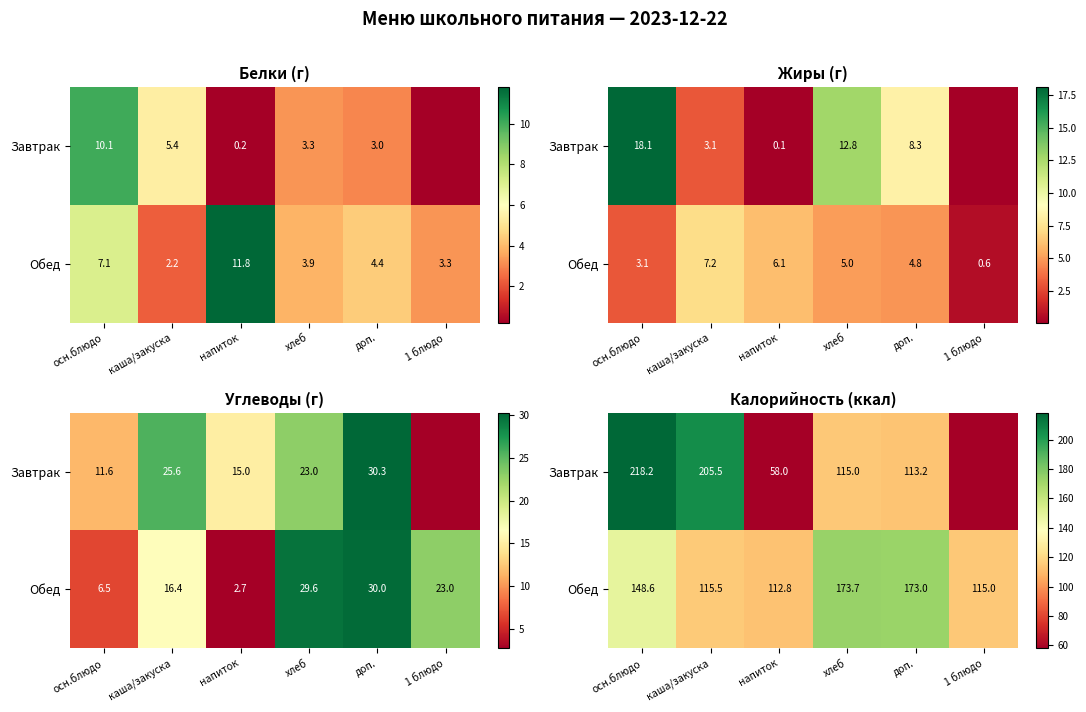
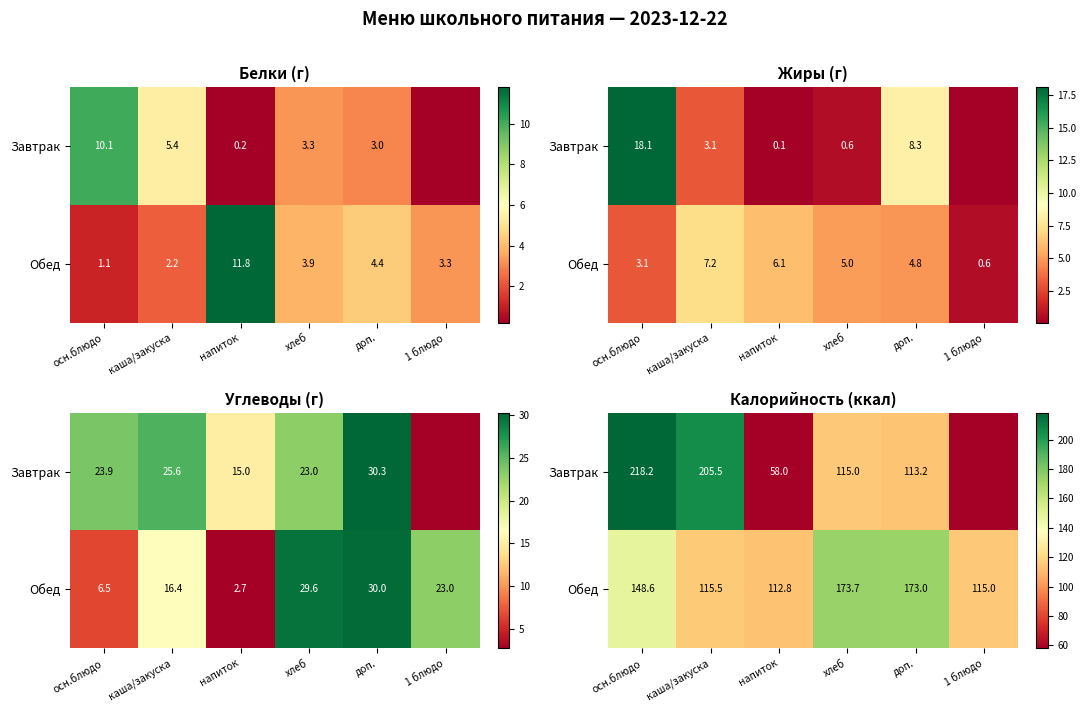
  {
    "Белки (г)": {
      "Завтрак": {
        "осн.блюдо": 10.1,
        "каша/закуска": 5.4,
        "напиток": 0.2,
        "хлеб": 3.3,
        "доп.": 3.0
      },
      "Обед": {
-       "осн.блюдо": 7.1,
+       "осн.блюдо": 1.1,
        "каша/закуска": 2.2,
        "напиток": 11.8,
        "хлеб": 3.9,
        "доп.": 4.4,
        "1 блюдо": 3.3
      }
    },
    "Жиры (г)": {
      "Завтрак": {
        "осн.блюдо": 18.1,
        "каша/закуска": 3.1,
        "напиток": 0.1,
-       "хлеб": 12.8,
+       "хлеб": 0.6,
        "доп.": 8.3
      },
      "Обед": {
        "осн.блюдо": 3.1,
        "каша/закуска": 7.2,
        "напиток": 6.1,
        "хлеб": 5.0,
        "доп.": 4.8,
        "1 блюдо": 0.6
      }
    },
    "Углеводы (г)": {
      "Завтрак": {
-       "осн.блюдо": 11.6,
+       "осн.блюдо": 23.9,
        "каша/закуска": 25.6,
        "напиток": 15.0,
        "хлеб": 23.0,
        "доп.": 30.3
      },
      "Обед": {
        "осн.блюдо": 6.5,
        "каша/закуска": 16.4,
        "напиток": 2.7,
        "хлеб": 29.6,
        "доп.": 30.0,
        "1 блюдо": 23.0
      }
    },
    "Калорийность (ккал)": {
      "Завтрак": {
        "осн.блюдо": 218.2,
        "каша/закуска": 205.5,
        "напиток": 58.0,
        "хлеб": 115.0,
        "доп.": 113.2
      },
      "Обед": {
        "осн.блюдо": 148.6,
        "каша/закуска": 115.5,
        "напиток": 112.8,
        "хлеб": 173.7,
        "доп.": 173.0,
        "1 блюдо": 115.0
      }
    }
  }
